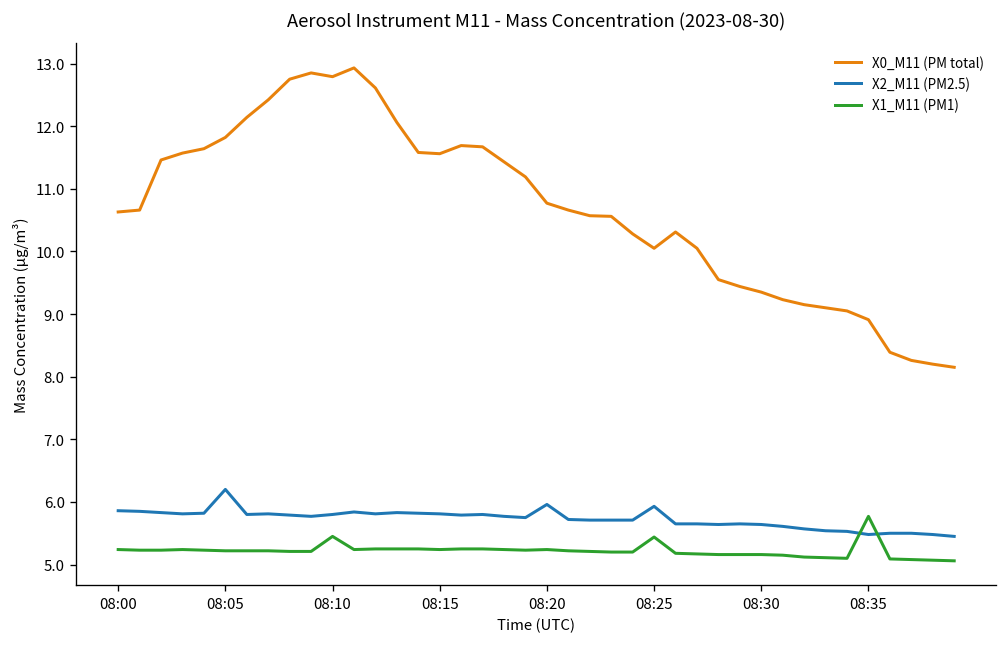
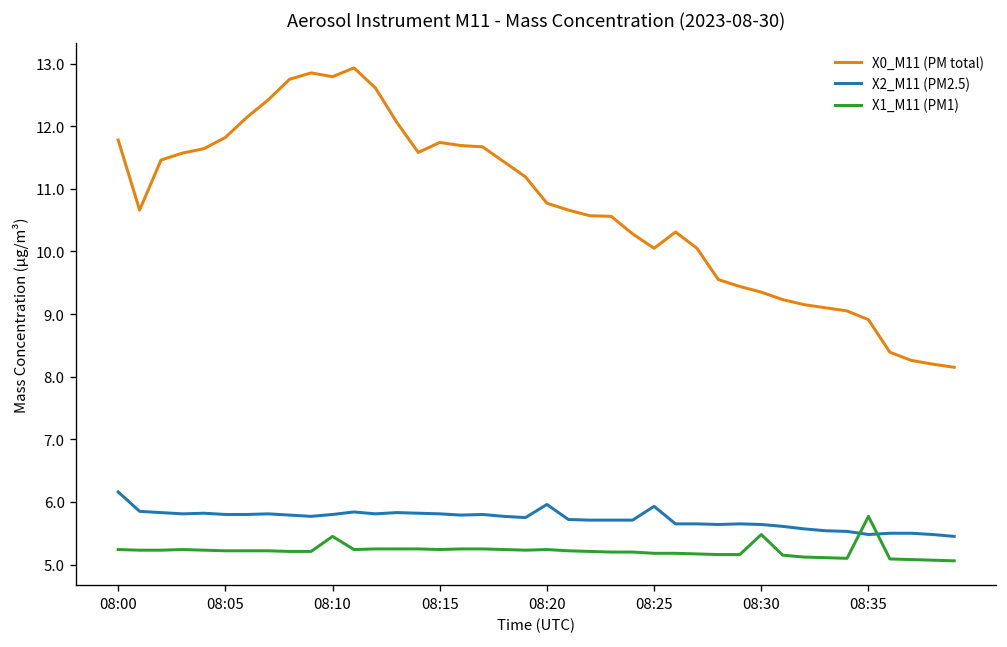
  {
    "X0_M11 (PM total)": {
-     "08:00": 10.6,
+     "08:00": 11.8,
      "08:05": 11.8,
      "08:10": 12.8,
-     "08:15": 11.6,
+     "08:15": 11.7,
      "08:20": 10.8,
      "08:25": 10.1,
      "08:30": 9.4,
      "08:35": 8.9
    },
    "X2_M11 (PM2.5)": {
-     "08:00": 5.9,
-     "08:05": 6.2,
+     "08:00": 6.2,
+     "08:05": 5.8,
      "08:10": 5.8,
      "08:15": 5.8,
      "08:20": 6.0,
      "08:25": 5.9,
      "08:30": 5.6,
      "08:35": 5.5
    },
    "X1_M11 (PM1)": {
      "08:00": 5.2,
      "08:05": 5.2,
      "08:10": 5.5,
      "08:15": 5.2,
      "08:20": 5.2,
-     "08:25": 5.4,
-     "08:30": 5.2,
+     "08:25": 5.2,
+     "08:30": 5.5,
      "08:35": 5.8
    }
  }
